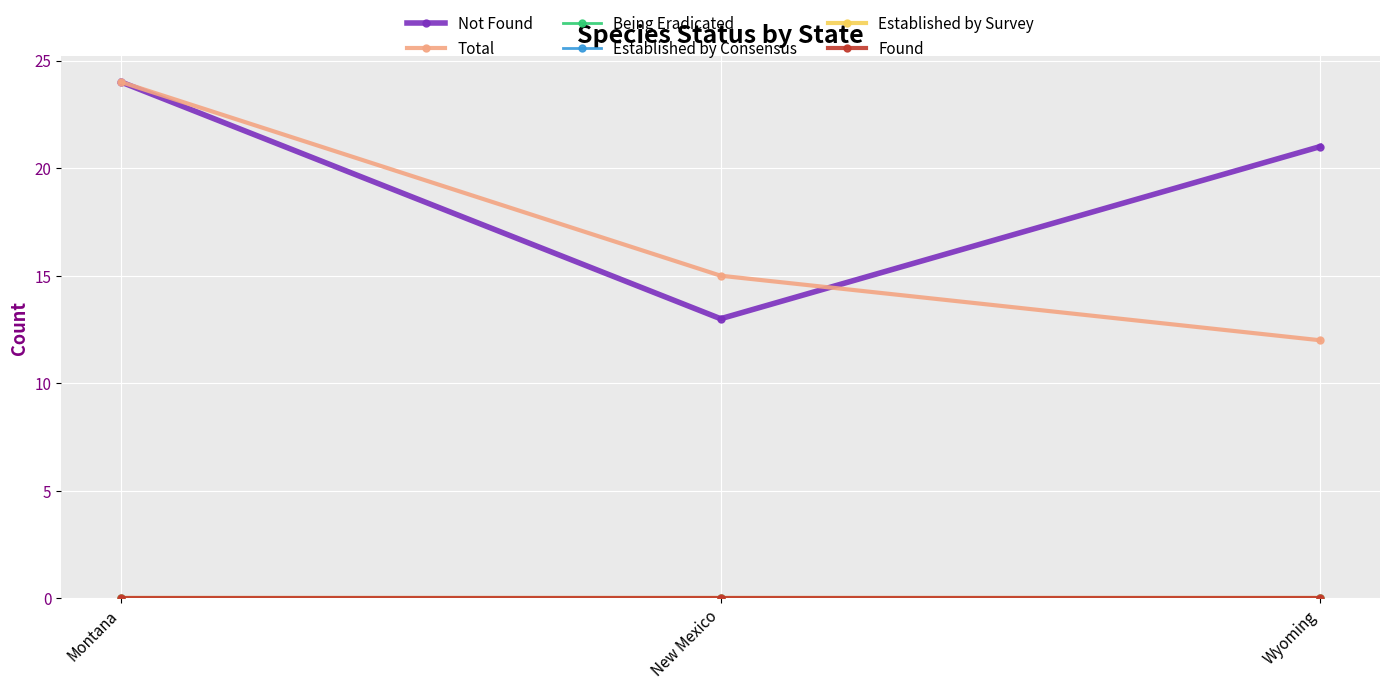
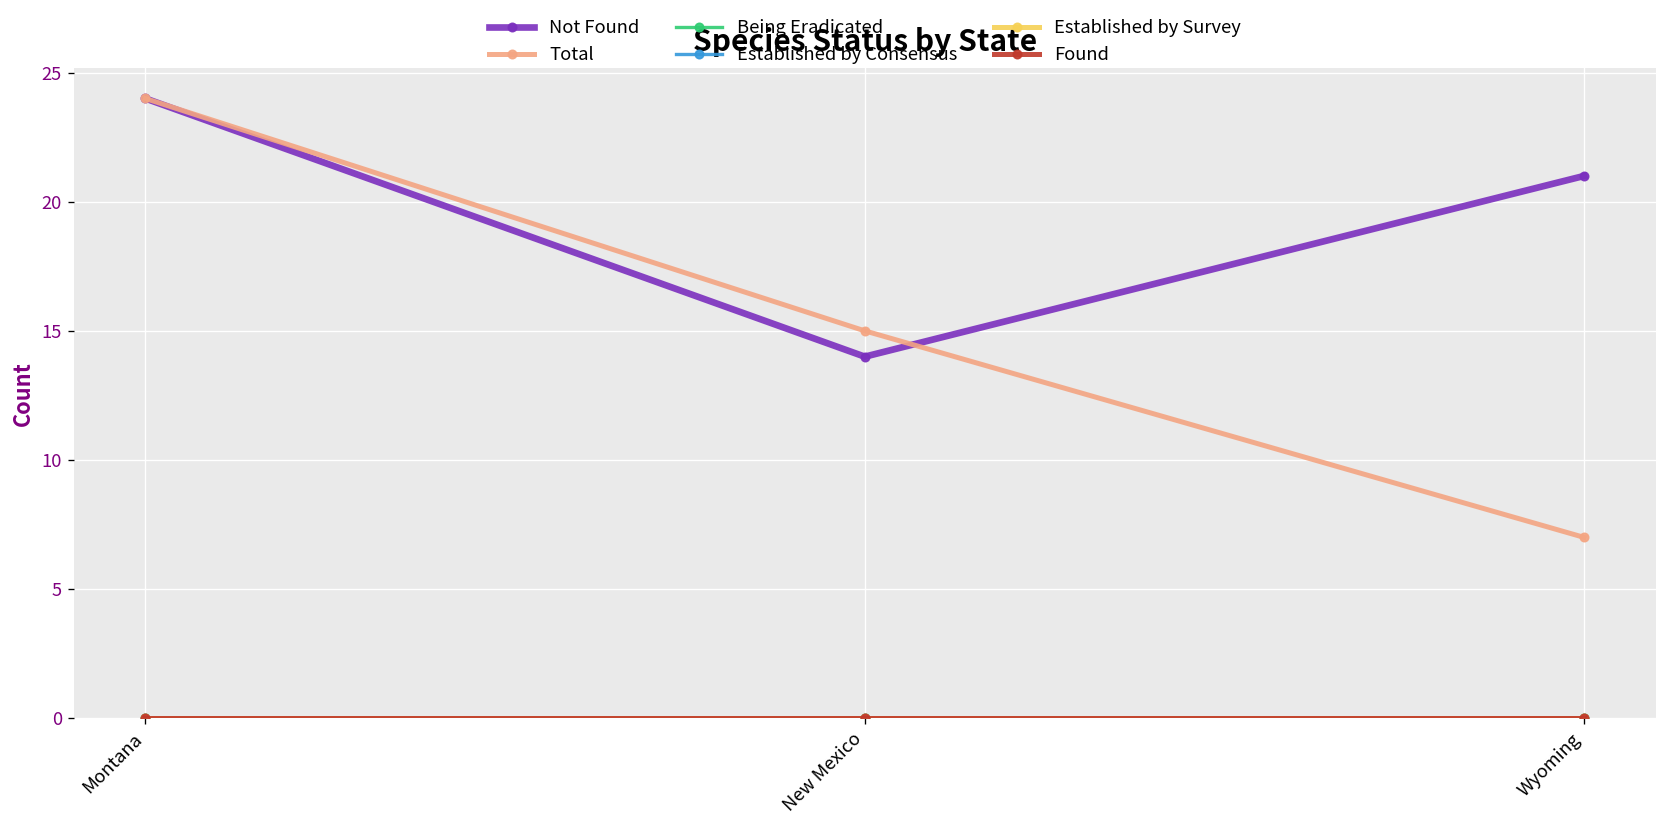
  {
    "Not Found": {
-     "New Mexico": 13,
+     "New Mexico": 14,
      "Wyoming": 21
    },
    "Total": {
      "New Mexico": 15,
-     "Wyoming": 12
+     "Wyoming": 7
    },
    "Found": {
      "Montana": 0,
      "New Mexico": 0,
      "Wyoming": 0
    }
  }
